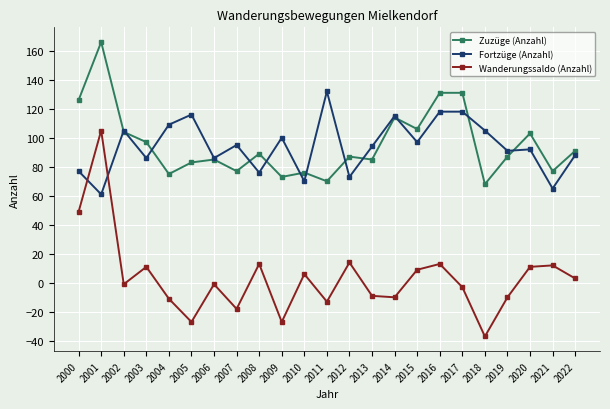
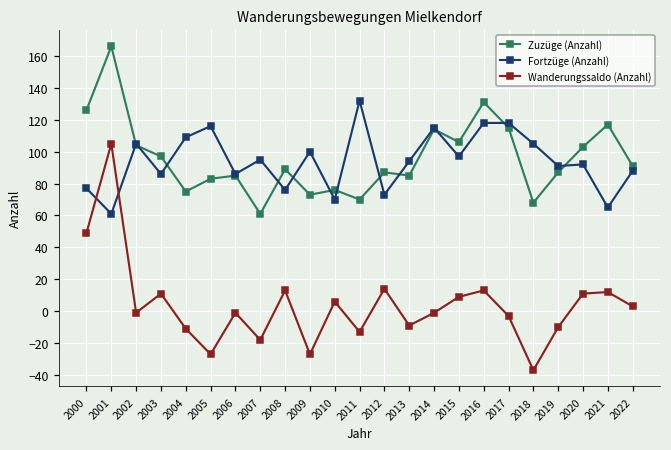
  {
    "Zuzüge (Anzahl)": {
      "2000": 126,
      "2001": 166,
      "2003": 97,
      "2004": 75,
      "2005": 83,
-     "2007": 77,
+     "2007": 61,
      "2008": 89,
      "2009": 73,
      "2010": 76,
      "2011": 70,
      "2012": 87,
      "2013": 85,
      "2015": 106,
      "2016": 131,
-     "2017": 131,
+     "2017": 115,
      "2018": 68,
      "2019": 87,
      "2020": 103,
-     "2021": 77,
+     "2021": 117,
      "2022": 91
    },
    "Fortzüge (Anzahl)": {
      "2000": 77,
      "2001": 61,
      "2003": 86,
      "2004": 109,
      "2005": 116,
      "2007": 95,
      "2008": 76,
      "2009": 100,
      "2010": 70,
      "2011": 132,
      "2012": 73,
      "2013": 94,
      "2015": 97,
      "2016": 118,
      "2017": 118,
      "2018": 105,
      "2019": 91,
      "2020": 92,
      "2021": 65,
      "2022": 88
    },
    "Wanderungssaldo (Anzahl)": {
      "2000": 49,
      "2001": 105,
      "2002": -1,
      "2003": 11,
      "2004": -11,
      "2005": -27,
      "2006": -1,
      "2007": -18,
      "2008": 13,
      "2009": -27,
      "2010": 6,
      "2011": -13,
      "2012": 14,
      "2013": -9,
-     "2014": -10,
+     "2014": -1,
      "2015": 9,
      "2016": 13,
      "2017": -3,
      "2018": -37,
      "2019": -10,
      "2020": 11,
      "2021": 12,
      "2022": 3
    }
  }
